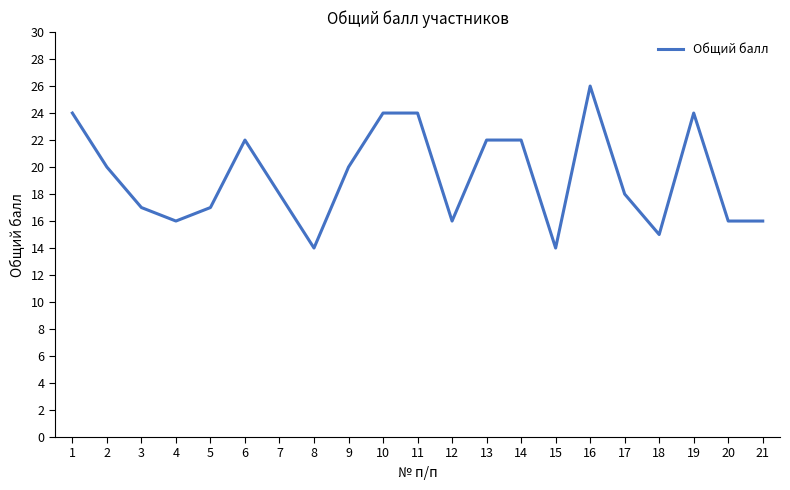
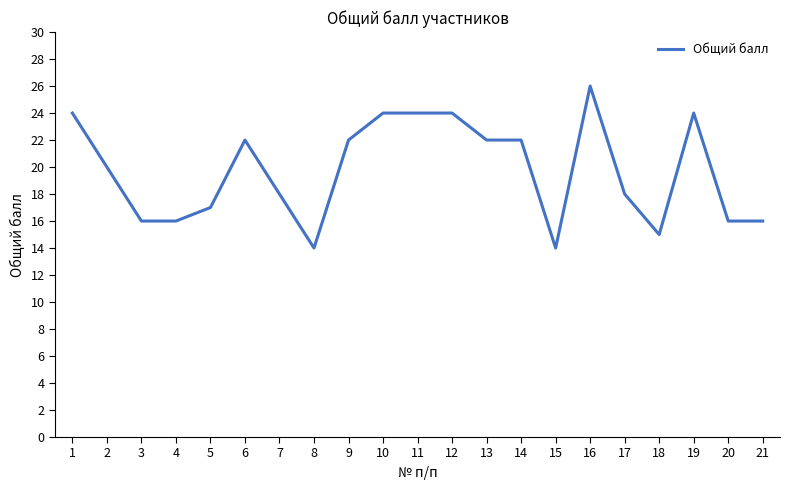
  {
    "1": 24,
    "2": 20,
-   "3": 17,
+   "3": 16,
    "4": 16,
    "5": 17,
    "6": 22,
    "7": 18,
    "8": 14,
-   "9": 20,
+   "9": 22,
    "10": 24,
    "11": 24,
-   "12": 16,
+   "12": 24,
    "13": 22,
    "14": 22,
    "15": 14,
    "16": 26,
    "17": 18,
    "18": 15,
    "19": 24,
    "20": 16,
    "21": 16
  }
